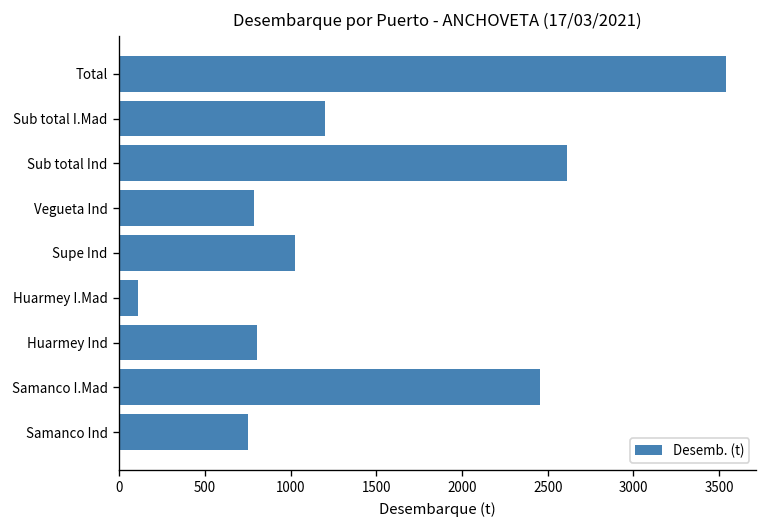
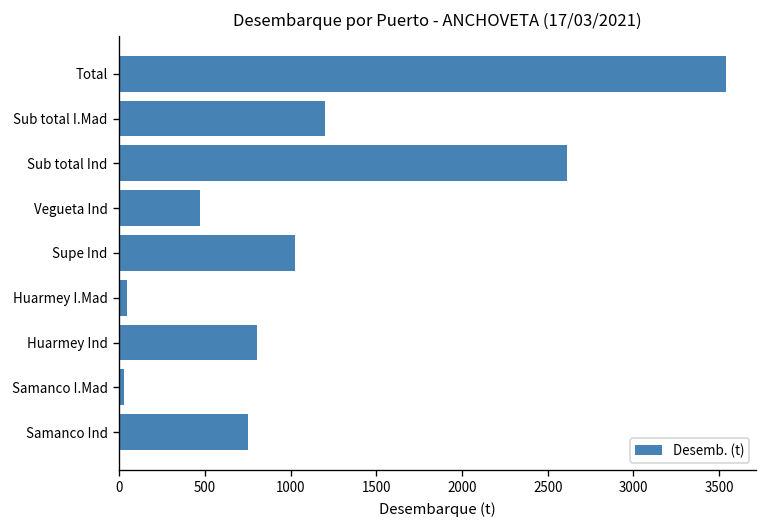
  {
    "Total": 3540,
    "Sub total I.Mad": 1200,
    "Sub total Ind": 2610,
-   "Vegueta Ind": 790,
+   "Vegueta Ind": 470,
    "Supe Ind": 1030,
-   "Huarmey I.Mad": 110,
+   "Huarmey I.Mad": 40,
    "Huarmey Ind": 810,
-   "Samanco I.Mad": 2460,
+   "Samanco I.Mad": 30,
    "Samanco Ind": 750
  }
